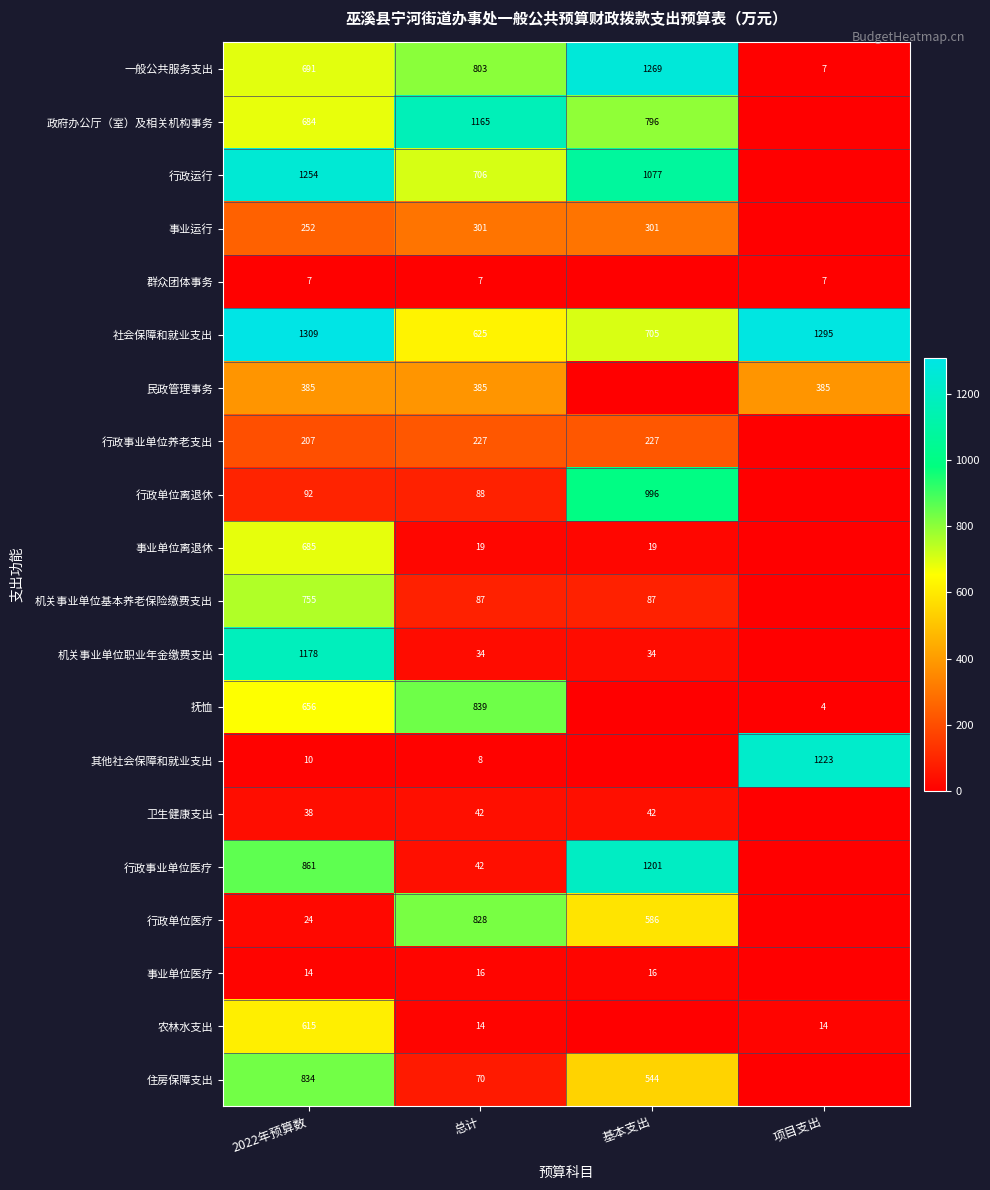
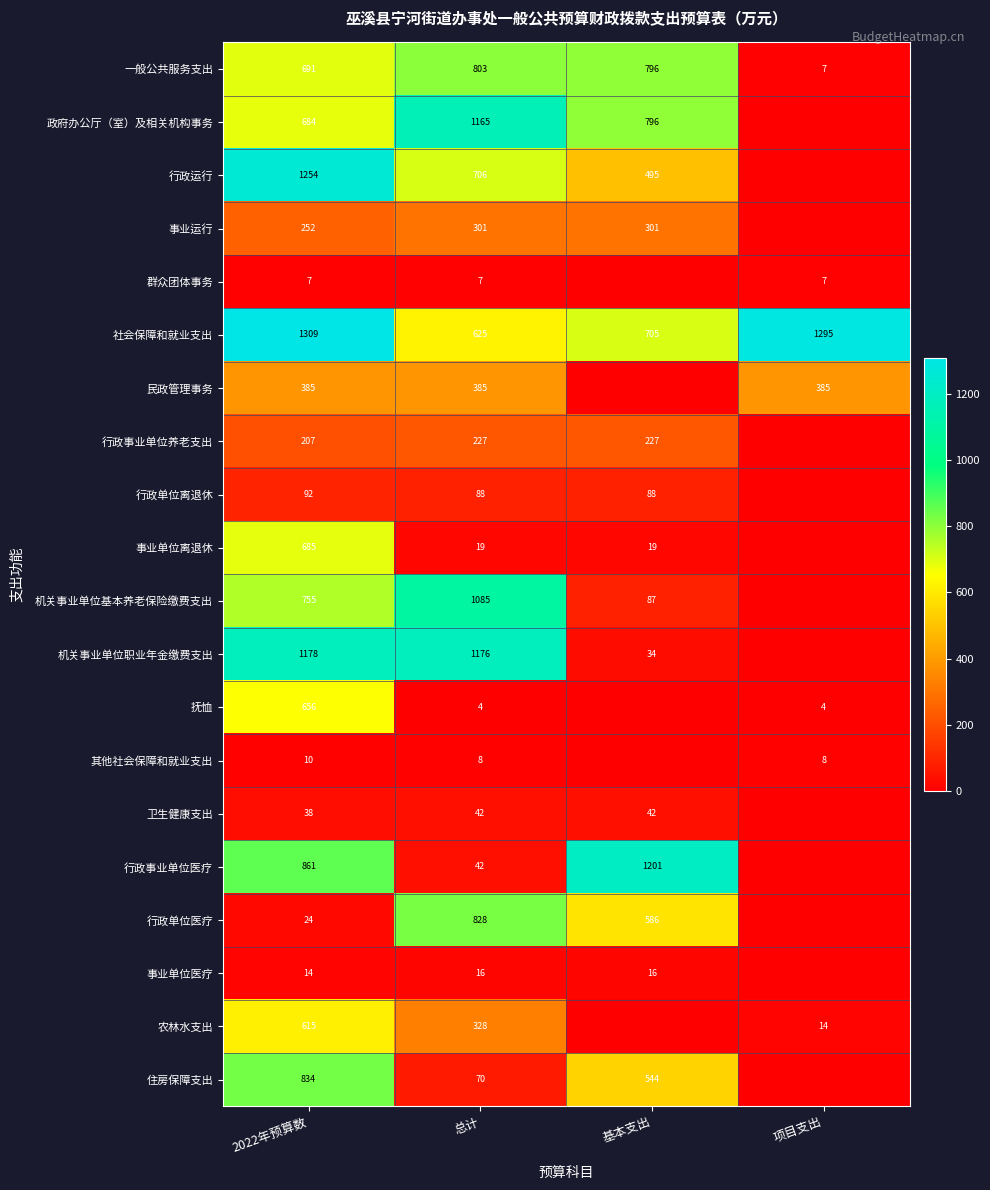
  {
    "一般公共服务支出": {
      "2022年预算数": 691,
      "总计": 803,
-     "基本支出": 1269,
+     "基本支出": 796,
      "项目支出": 7
    },
    "政府办公厅（室）及相关机构事务": {
      "2022年预算数": 684,
      "总计": 1165,
      "基本支出": 796
    },
    "行政运行": {
      "2022年预算数": 1254,
      "总计": 706,
-     "基本支出": 1077
+     "基本支出": 495
    },
    "事业运行": {
      "2022年预算数": 252,
      "总计": 301,
      "基本支出": 301
    },
    "群众团体事务": {
      "2022年预算数": 7,
      "总计": 7,
      "项目支出": 7
    },
    "社会保障和就业支出": {
      "2022年预算数": 1309,
      "总计": 625,
      "基本支出": 705,
      "项目支出": 1295
    },
    "民政管理事务": {
      "2022年预算数": 385,
      "总计": 385,
      "项目支出": 385
    },
    "行政事业单位养老支出": {
      "2022年预算数": 207,
      "总计": 227,
      "基本支出": 227
    },
    "行政单位离退休": {
      "2022年预算数": 92,
      "总计": 88,
-     "基本支出": 996
+     "基本支出": 88
    },
    "事业单位离退休": {
      "2022年预算数": 685,
      "总计": 19,
      "基本支出": 19
    },
    "机关事业单位基本养老保险缴费支出": {
      "2022年预算数": 755,
-     "总计": 87,
+     "总计": 1085,
      "基本支出": 87
    },
    "机关事业单位职业年金缴费支出": {
      "2022年预算数": 1178,
-     "总计": 34,
+     "总计": 1176,
      "基本支出": 34
    },
    "抚恤": {
      "2022年预算数": 656,
-     "总计": 839,
+     "总计": 4,
      "项目支出": 4
    },
    "其他社会保障和就业支出": {
      "2022年预算数": 10,
      "总计": 8,
-     "项目支出": 1223
+     "项目支出": 8
    },
    "卫生健康支出": {
      "2022年预算数": 38,
      "总计": 42,
      "基本支出": 42
    },
    "行政事业单位医疗": {
      "2022年预算数": 861,
      "总计": 42,
      "基本支出": 1201
    },
    "行政单位医疗": {
      "2022年预算数": 24,
      "总计": 828,
      "基本支出": 586
    },
    "事业单位医疗": {
      "2022年预算数": 14,
      "总计": 16,
      "基本支出": 16
    },
    "农林水支出": {
      "2022年预算数": 615,
-     "总计": 14,
+     "总计": 328,
      "项目支出": 14
    },
    "住房保障支出": {
      "2022年预算数": 834,
      "总计": 70,
      "基本支出": 544
    }
  }
